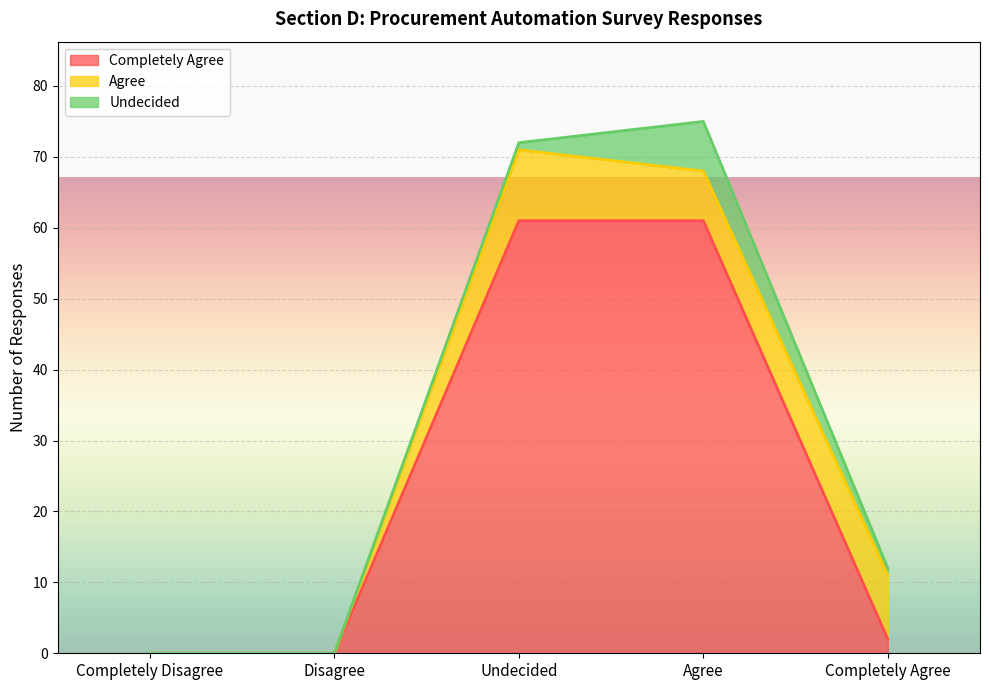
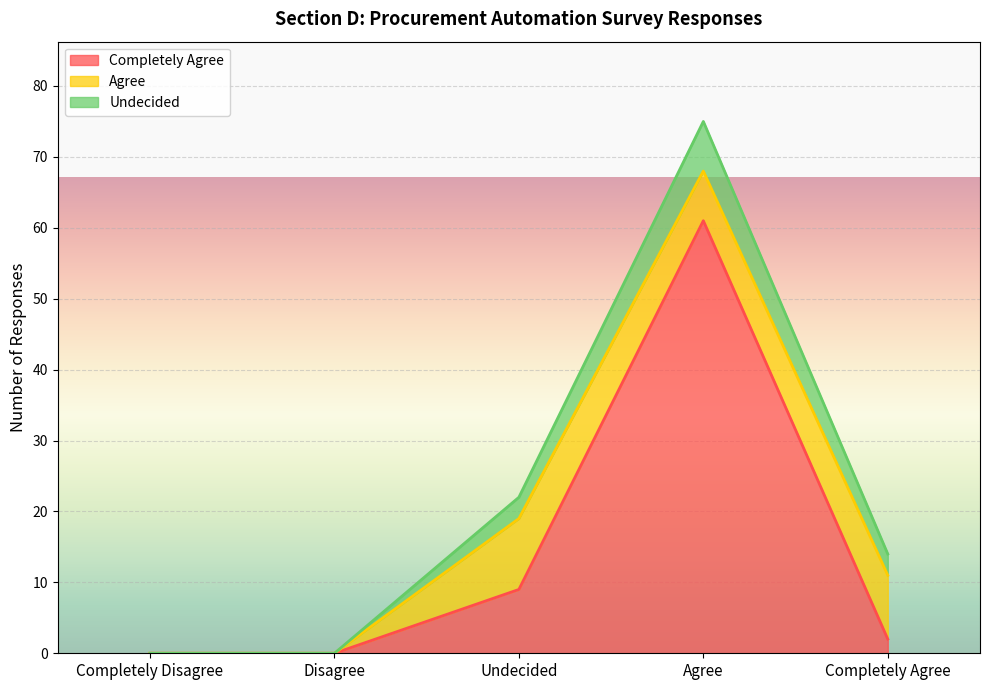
  {
    "Completely Agree": {
-     "Undecided": 61,
+     "Undecided": 9,
      "Agree": 61,
      "Completely Agree": 2
    },
    "Agree": {
      "Undecided": 10,
      "Agree": 7,
      "Completely Agree": 9
    },
    "Undecided": {
-     "Undecided": 1,
+     "Undecided": 3,
      "Agree": 7,
-     "Completely Agree": 1
+     "Completely Agree": 3
    }
  }
